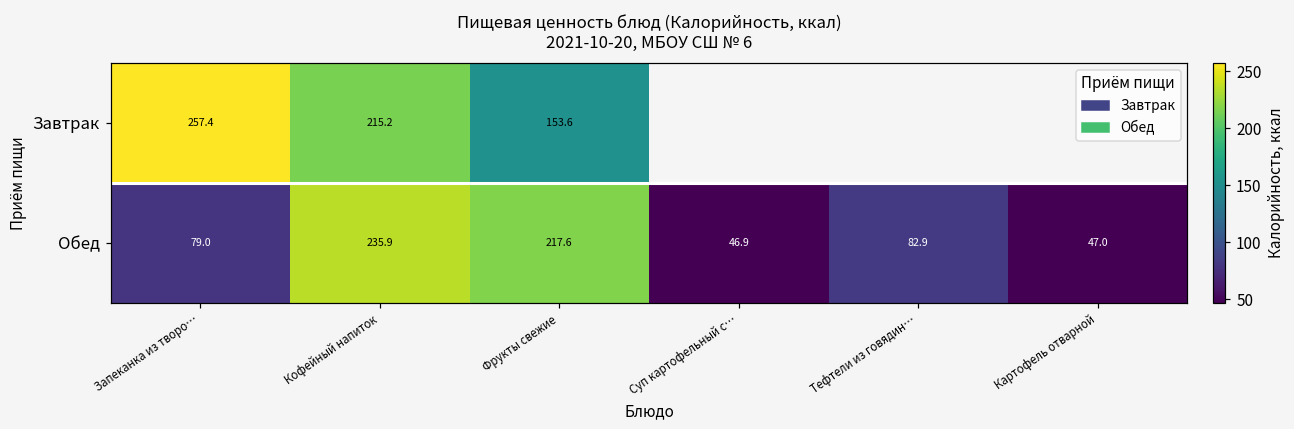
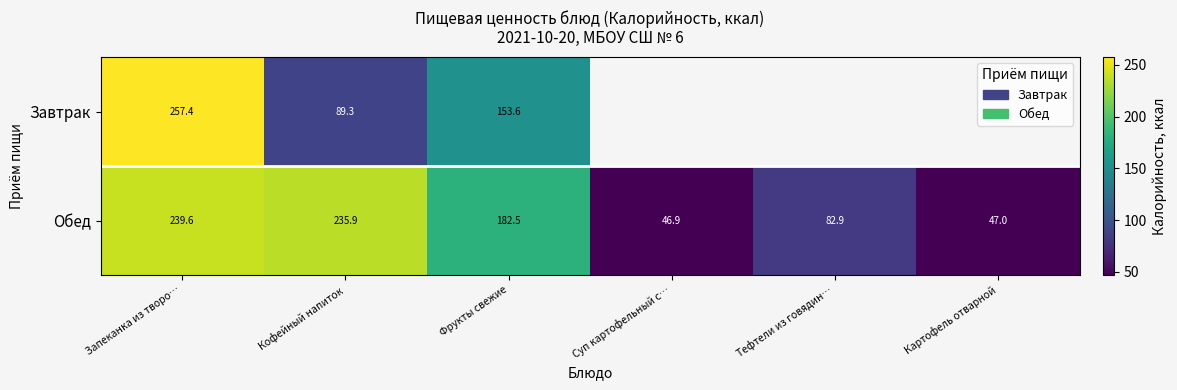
  {
    "Завтрак": {
      "Запеканка из творо…": 257.4,
-     "Кофейный напиток": 215.2,
+     "Кофейный напиток": 89.3,
      "Фрукты свежие": 153.6
    },
    "Обед": {
-     "Запеканка из творо…": 79.0,
+     "Запеканка из творо…": 239.6,
      "Кофейный напиток": 235.9,
-     "Фрукты свежие": 217.6,
+     "Фрукты свежие": 182.5,
      "Суп картофельный с…": 46.9,
      "Тефтели из говядин…": 82.9,
      "Картофель отварной": 47.0
    }
  }
